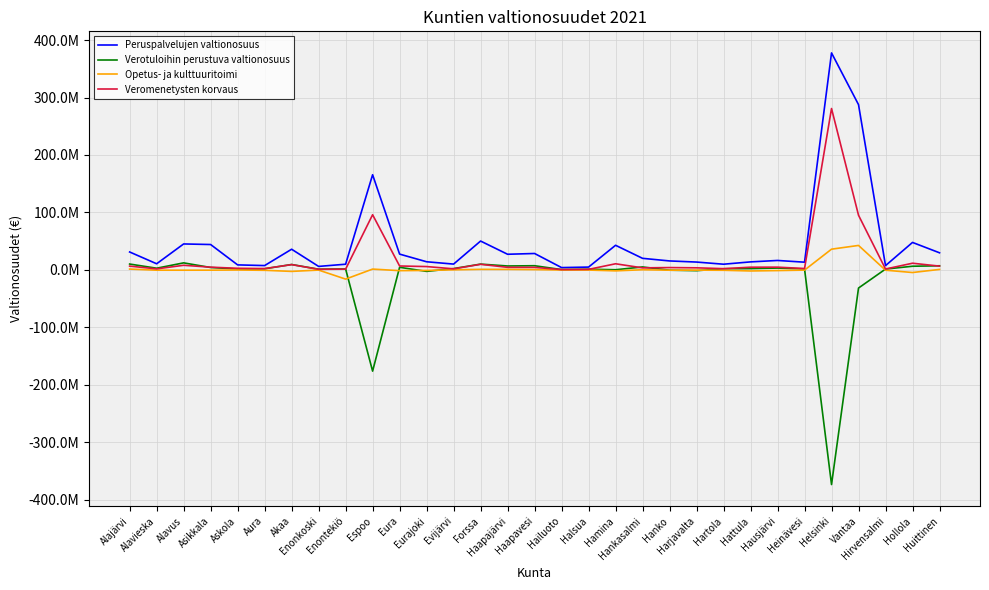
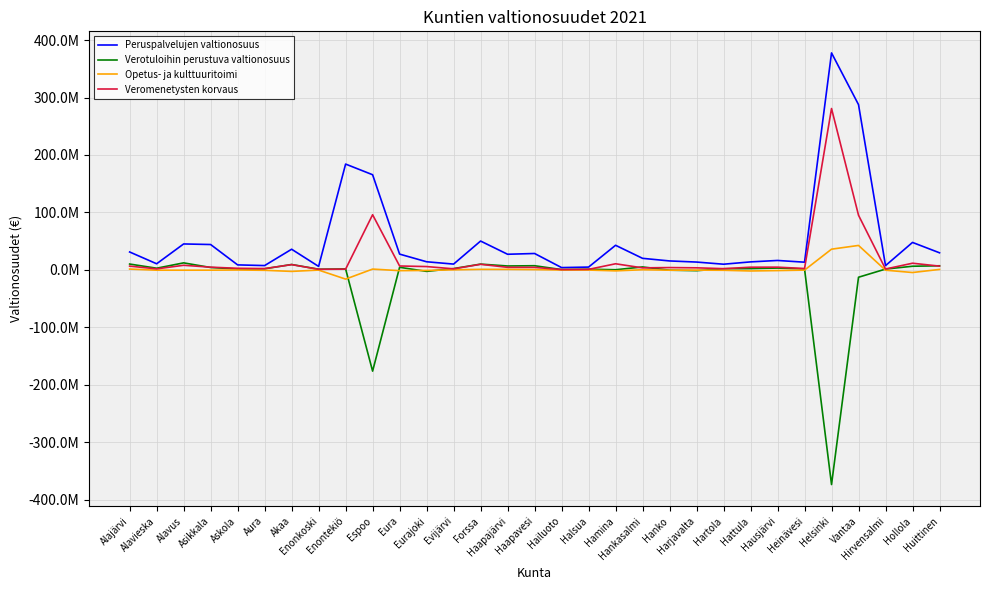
  {
    "Peruspalvelujen valtionosuus": {
      "Alajärvi": 30000000,
      "Alavieska": 10000000,
      "Alavus": 50000000,
      "Asikkala": 40000000,
      "Askola": 10000000,
      "Aura": 10000000,
      "Akaa": 40000000,
      "Enonkoski": 10000000,
-     "Enontekiö": 10000000,
+     "Enontekiö": 180000000,
      "Espoo": 170000000,
      "Eura": 30000000,
      "Eurajoki": 10000000,
      "Evijärvi": 10000000,
      "Forssa": 50000000,
      "Haapajärvi": 30000000,
      "Haapavesi": 30000000,
      "Hamina": 40000000,
      "Hankasalmi": 20000000,
      "Hanko": 20000000,
      "Harjavalta": 10000000,
      "Hartola": 10000000,
      "Hattula": 10000000,
      "Hausjärvi": 20000000,
      "Heinävesi": 10000000,
      "Helsinki": 380000000,
      "Vantaa": 290000000,
      "Hirvensalmi": 10000000,
      "Hollola": 50000000,
      "Huittinen": 30000000
    },
    "Verotuloihin perustuva valtionosuus": {
      "Espoo": -180000000,
      "Helsinki": -370000000,
-     "Vantaa": -30000000,
+     "Vantaa": -10000000,
      "Hollola": 10000000
    },
    "Opetus- ja kulttuuritoimi": {
      "Alajärvi": 0,
      "Alavus": 0,
      "Asikkala": 0,
      "Akaa": 0,
      "Enontekiö": -20000000,
      "Espoo": 0,
      "Eura": 0,
      "Forssa": 0,
      "Helsinki": 40000000,
      "Vantaa": 40000000,
      "Hollola": 0,
      "Huittinen": 0
    },
    "Veromenetysten korvaus": {
      "Espoo": 100000000,
      "Eurajoki": 10000000,
      "Hamina": 10000000,
      "Hanko": 0,
      "Helsinki": 280000000,
      "Vantaa": 100000000,
      "Hollola": 10000000
    }
  }
